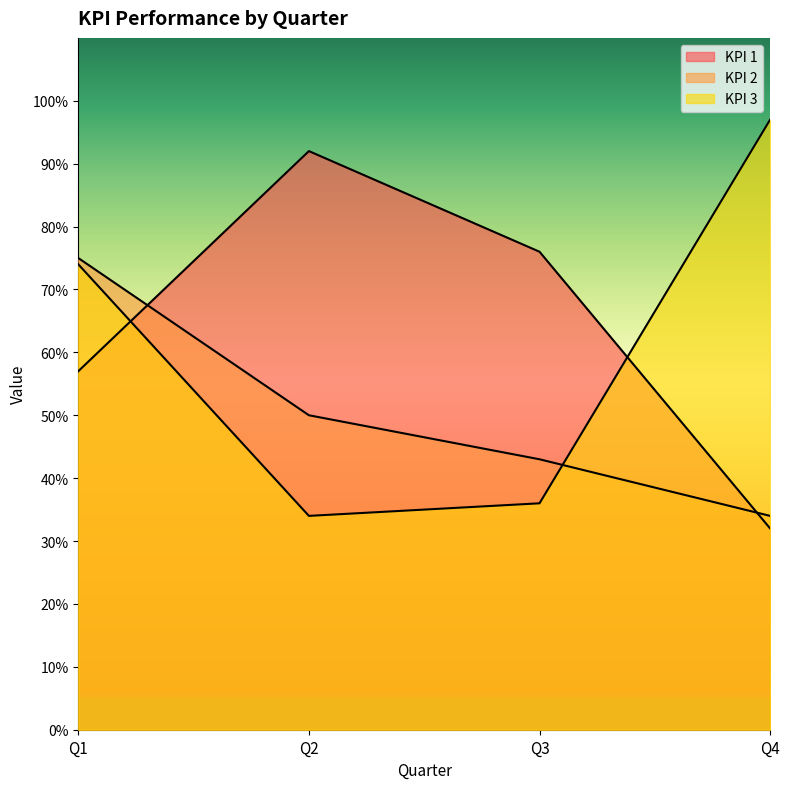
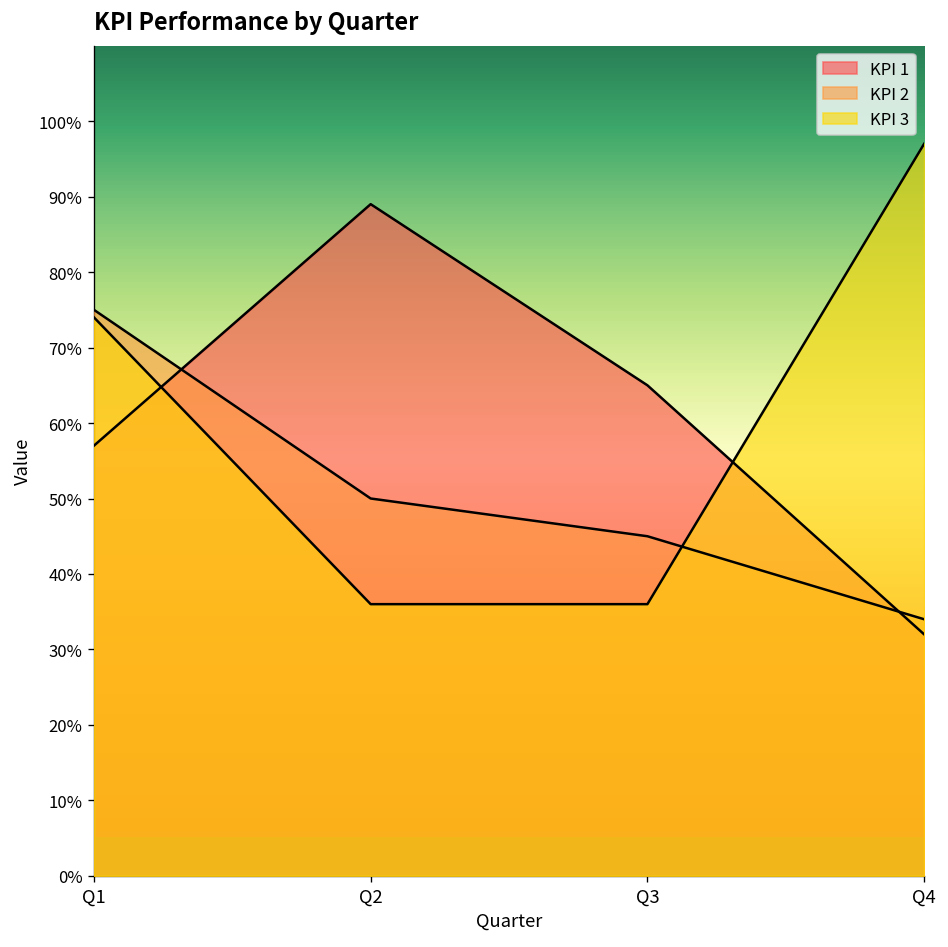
  {
    "KPI 1": {
      "Q1": "57%",
-     "Q2": "92%",
-     "Q3": "76%",
+     "Q2": "89%",
+     "Q3": "65%",
      "Q4": "32%"
    },
    "KPI 2": {
      "Q1": "75%",
      "Q2": "50%",
-     "Q3": "43%",
+     "Q3": "45%",
      "Q4": "34%"
    },
    "KPI 3": {
      "Q1": "74%",
-     "Q2": "34%",
+     "Q2": "36%",
      "Q3": "36%",
      "Q4": "97%"
    }
  }
